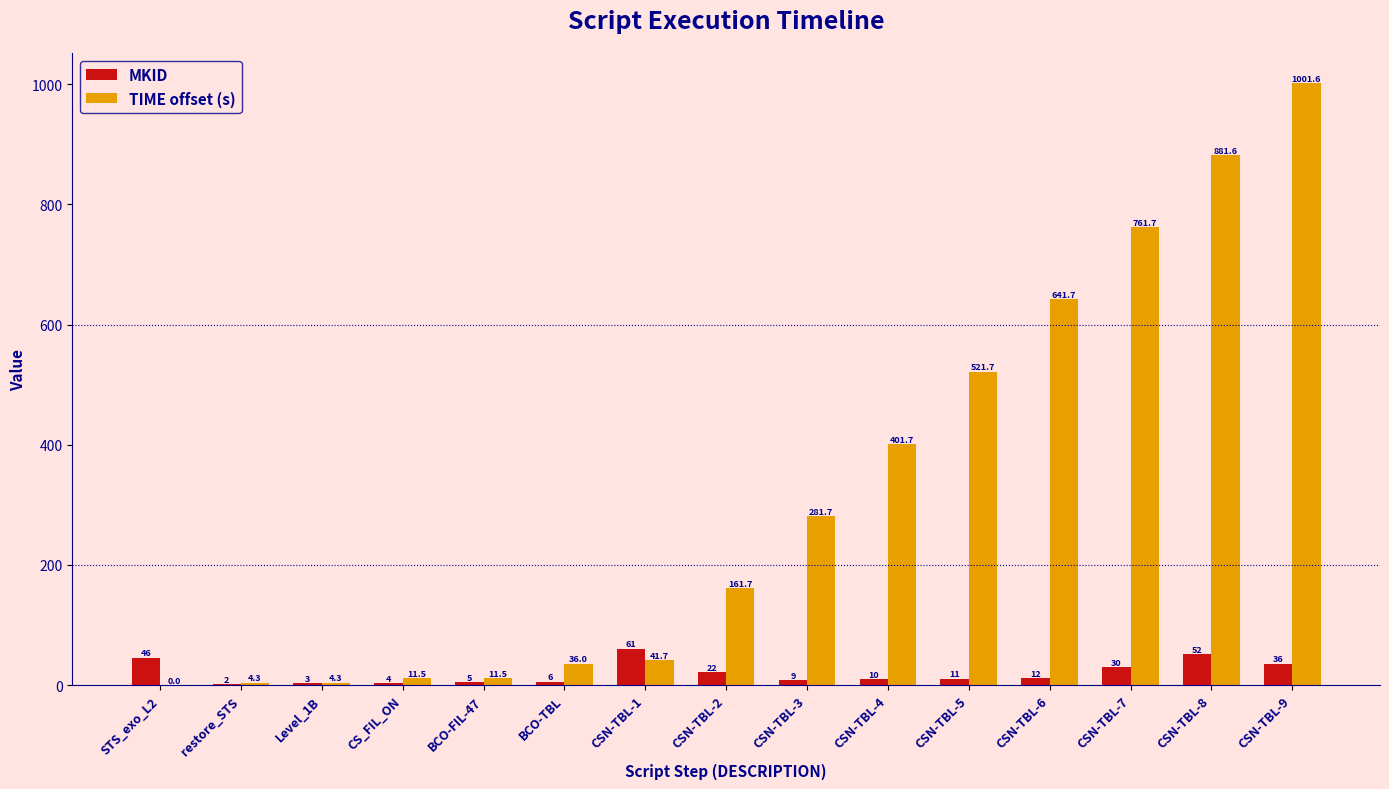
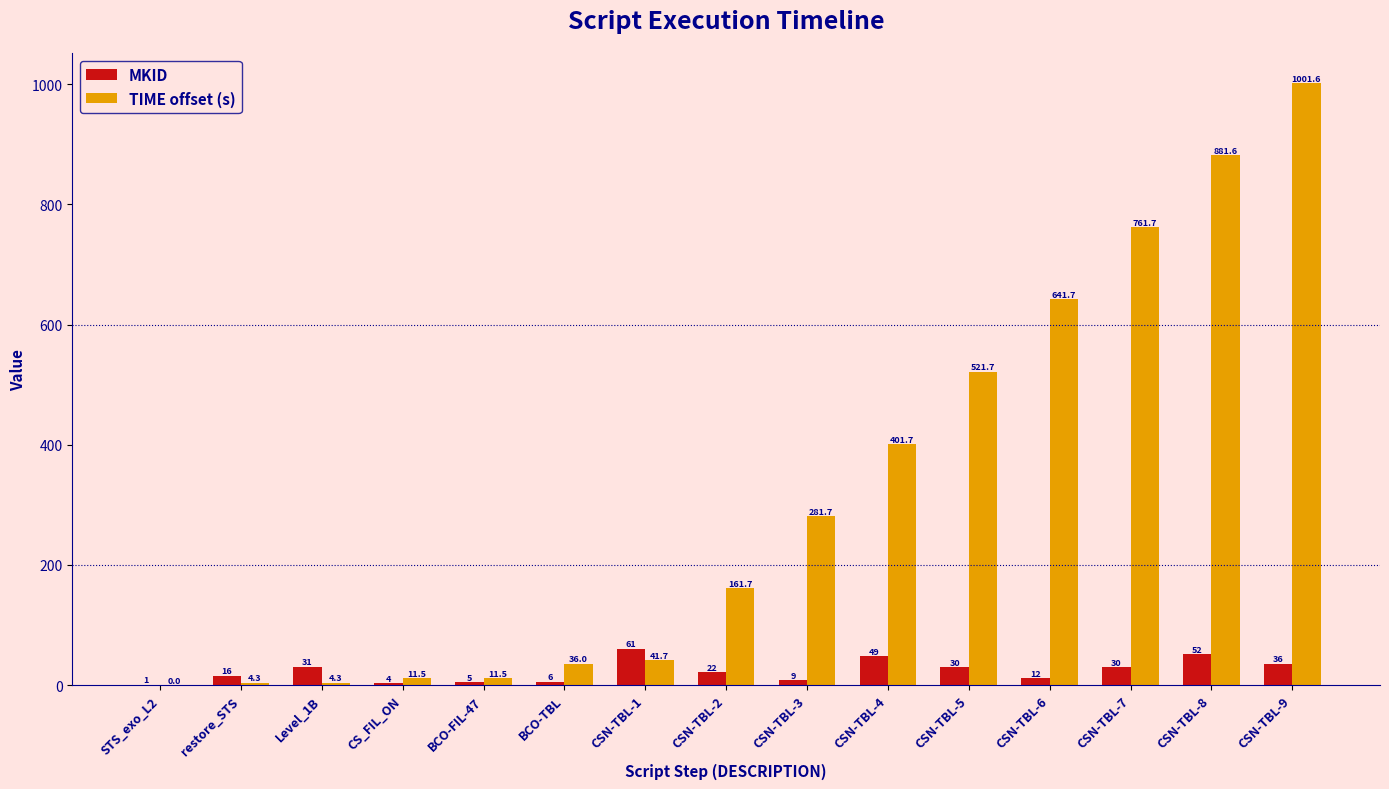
  {
    "MKID": {
-     "STS_exo_L2": 46,
-     "restore_STS": 2,
-     "Level_1B": 3,
+     "STS_exo_L2": 1,
+     "restore_STS": 16,
+     "Level_1B": 31,
      "CS_FIL_ON": 4,
      "BCO-FIL-47": 5,
      "BCO-TBL": 6,
      "CSN-TBL-1": 61,
      "CSN-TBL-2": 22,
      "CSN-TBL-3": 9,
-     "CSN-TBL-4": 10,
-     "CSN-TBL-5": 11,
+     "CSN-TBL-4": 49,
+     "CSN-TBL-5": 30,
      "CSN-TBL-6": 12,
      "CSN-TBL-7": 30,
      "CSN-TBL-8": 52,
      "CSN-TBL-9": 36
    },
    "TIME offset (s)": {
      "STS_exo_L2": 0.0,
      "restore_STS": 4.3,
      "Level_1B": 4.3,
      "CS_FIL_ON": 11.5,
      "BCO-FIL-47": 11.5,
      "BCO-TBL": 36.0,
      "CSN-TBL-1": 41.7,
      "CSN-TBL-2": 161.7,
      "CSN-TBL-3": 281.7,
      "CSN-TBL-4": 401.7,
      "CSN-TBL-5": 521.7,
      "CSN-TBL-6": 641.7,
      "CSN-TBL-7": 761.7,
      "CSN-TBL-8": 881.6,
      "CSN-TBL-9": 1001.6
    }
  }
